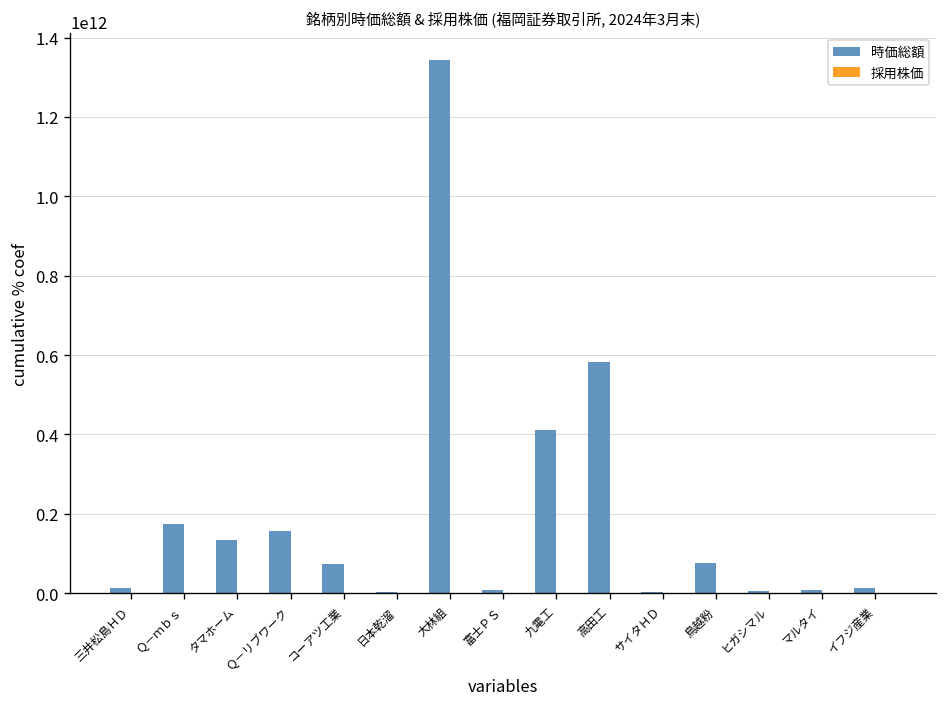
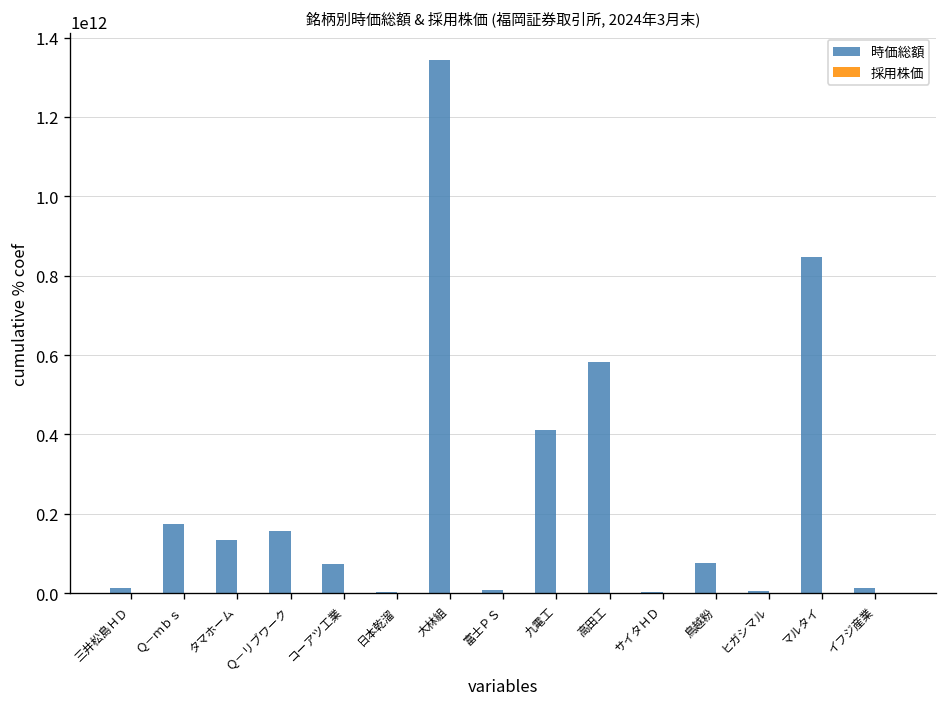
  {
    "時価総額": {
      "三井松島ＨＤ": 10000000000,
      "Ｑ－ｍｂｓ": 170000000000,
      "タマホーム": 130000000000,
      "Ｑ－リブワーク": 160000000000,
      "コーアツ工業": 70000000000,
      "大林組": 1340000000000,
      "富士ＰＳ": 10000000000,
      "九電工": 410000000000,
      "高田工": 580000000000,
      "鳥越粉": 80000000000,
-     "マルタイ": 10000000000,
+     "マルタイ": 850000000000,
      "イフジ産業": 10000000000
    }
  }
